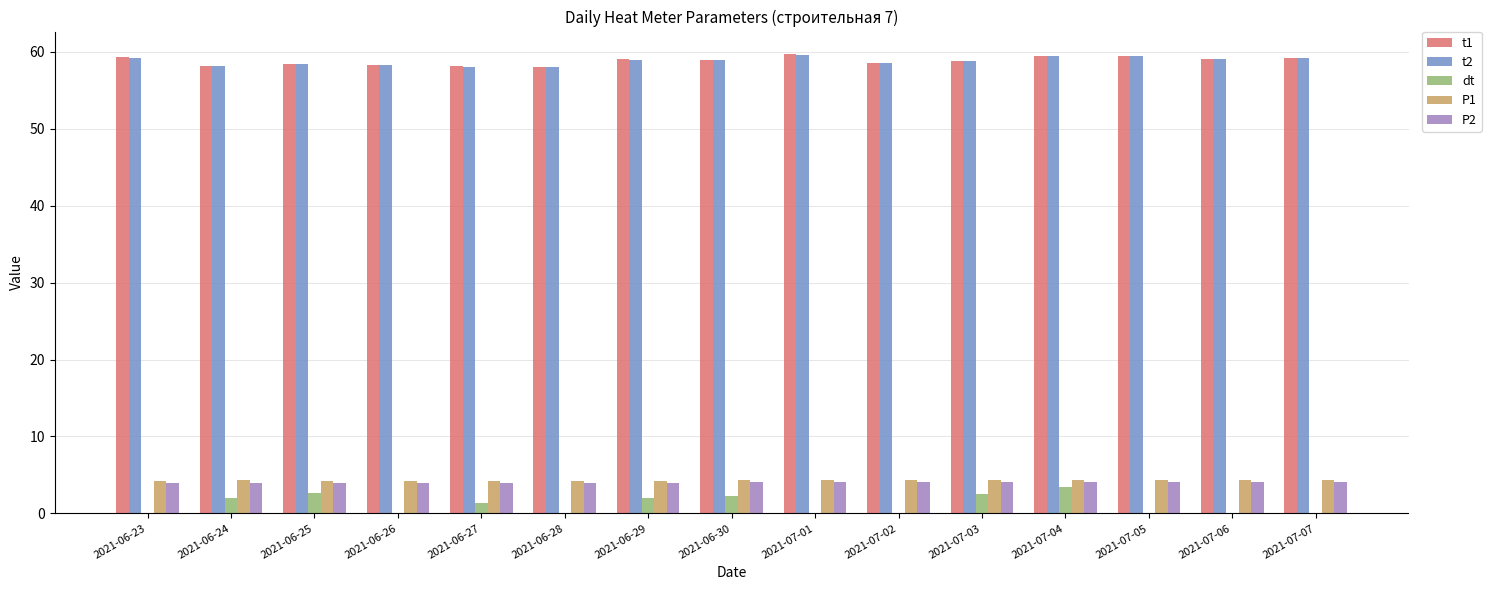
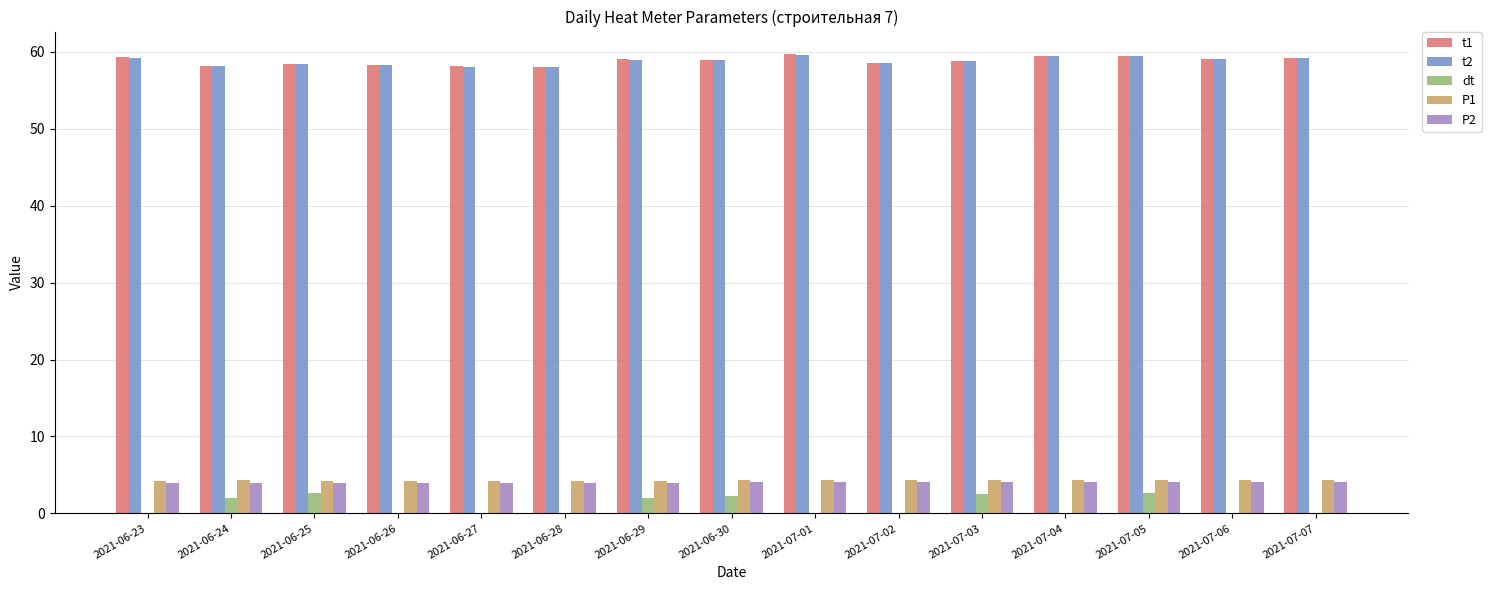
  {
    "dt": {
      "2021-06-24": 2,
      "2021-06-25": 3,
-     "2021-06-27": 1,
+     "2021-06-27": 0,
      "2021-06-29": 2,
      "2021-06-30": 2,
      "2021-07-03": 3,
-     "2021-07-04": 3,
-     "2021-07-05": 0,
+     "2021-07-04": 0,
+     "2021-07-05": 3,
      "2021-07-06": 0
    }
  }
